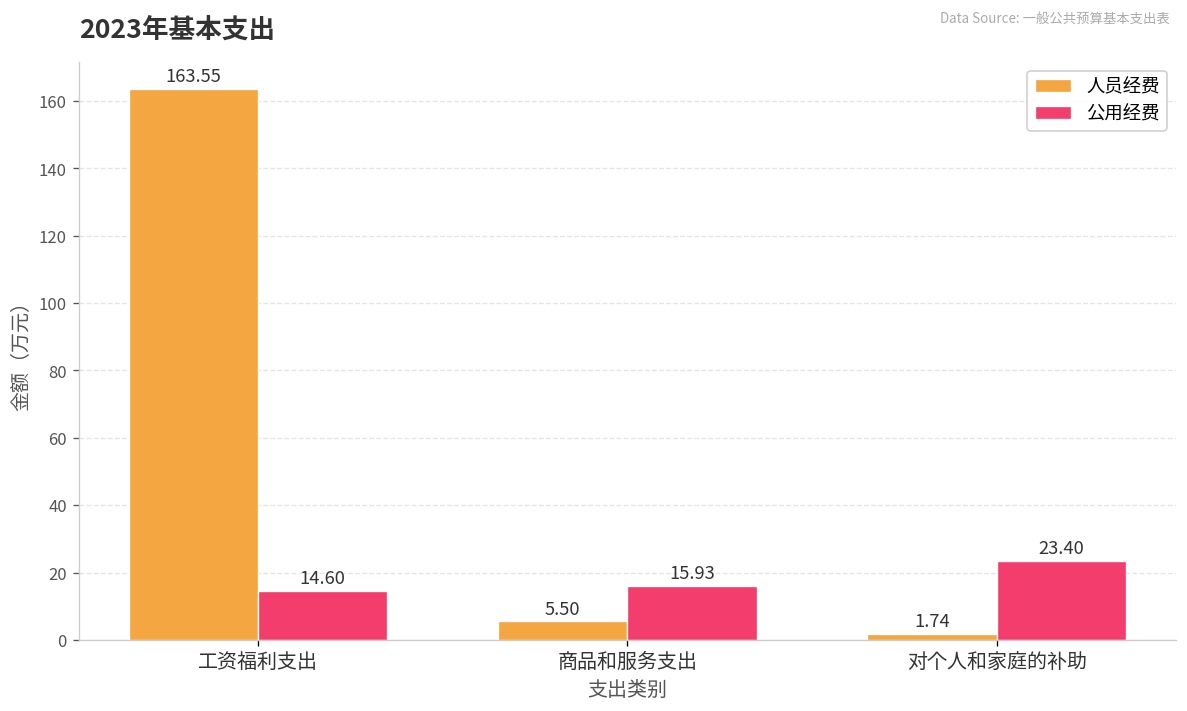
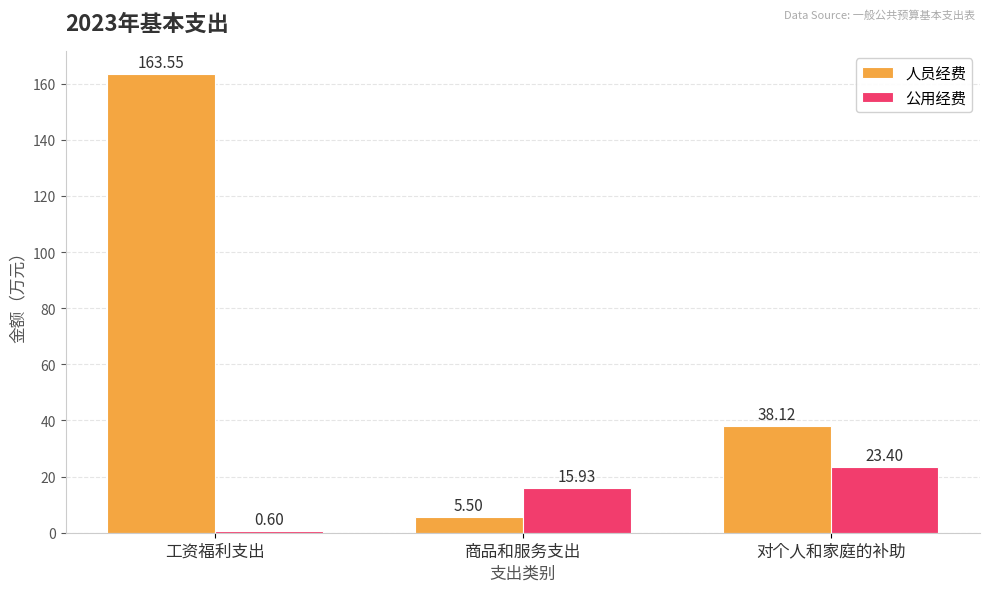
  {
    "人员经费": {
      "工资福利支出": 163.55,
      "商品和服务支出": 5.50,
-     "对个人和家庭的补助": 1.74
+     "对个人和家庭的补助": 38.12
    },
    "公用经费": {
-     "工资福利支出": 14.60,
+     "工资福利支出": 0.60,
      "商品和服务支出": 15.93,
      "对个人和家庭的补助": 23.40
    }
  }
